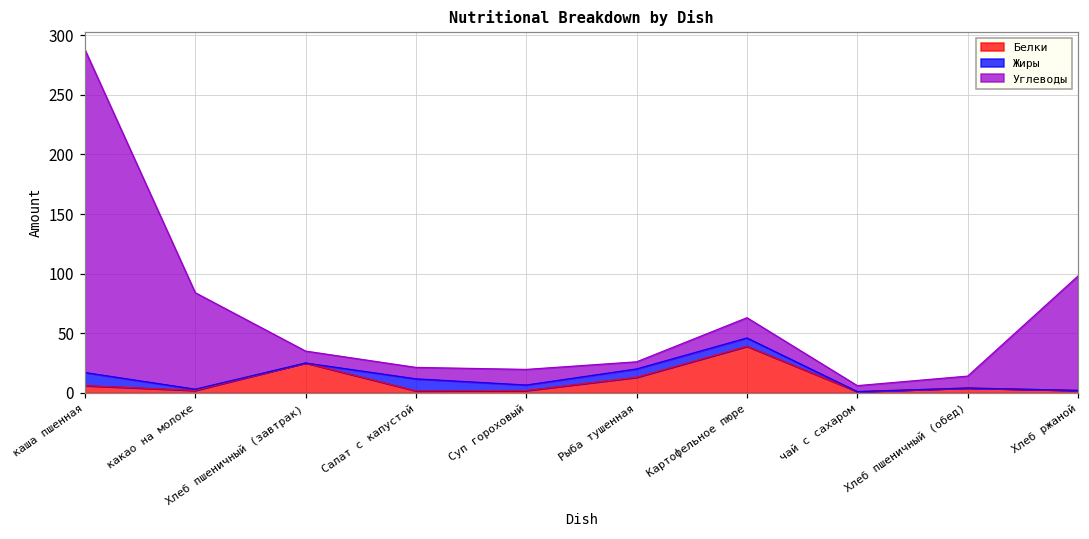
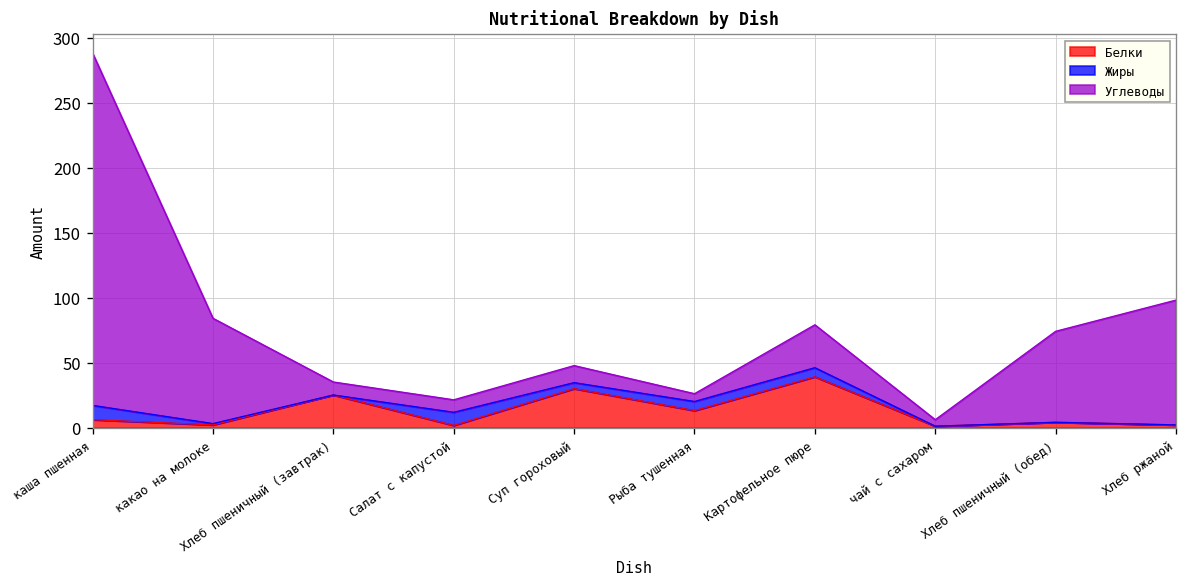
  {
    "Белки": {
      "каша пшенная": 6,
      "Салат с капустой": 2,
-     "Суп гороховый": 2,
+     "Суп гороховый": 30,
      "Рыба тушенная": 13,
      "Картофельное пюре": 39
    },
    "Жиры": {
      "каша пшенная": 11,
      "Салат с капустой": 10,
      "Суп гороховый": 5,
      "Рыба тушенная": 7,
      "Картофельное пюре": 7
    },
    "Углеводы": {
      "каша пшенная": 271,
      "какао на молоке": 81,
      "Хлеб пшеничный (завтрак)": 10,
      "Салат с капустой": 10,
      "Суп гороховый": 13,
      "Рыба тушенная": 6,
-     "Картофельное пюре": 17,
+     "Картофельное пюре": 33,
      "чай с сахаром": 5,
-     "Хлеб пшеничный (обед)": 10,
+     "Хлеб пшеничный (обед)": 70,
      "Хлеб ржаной": 96
    }
  }
